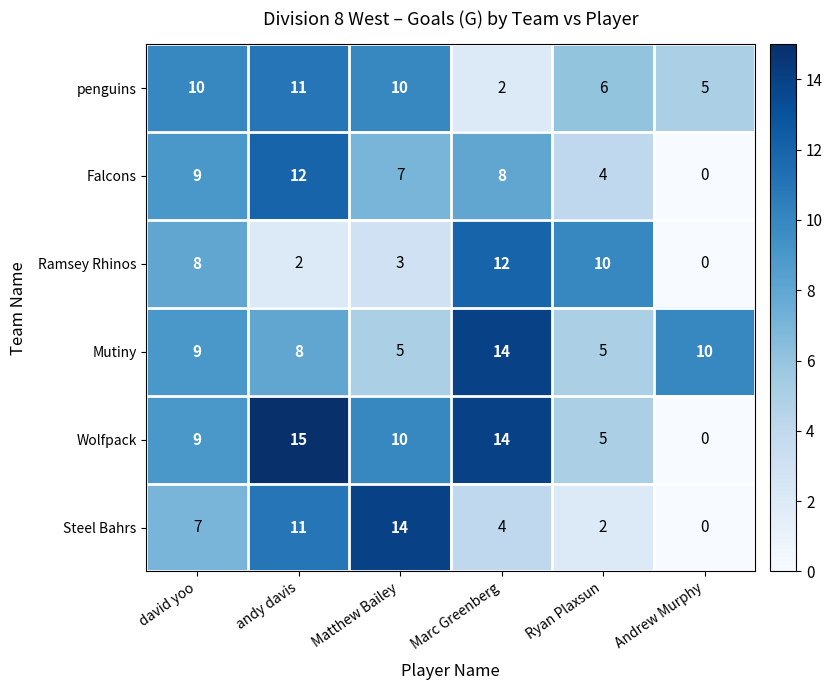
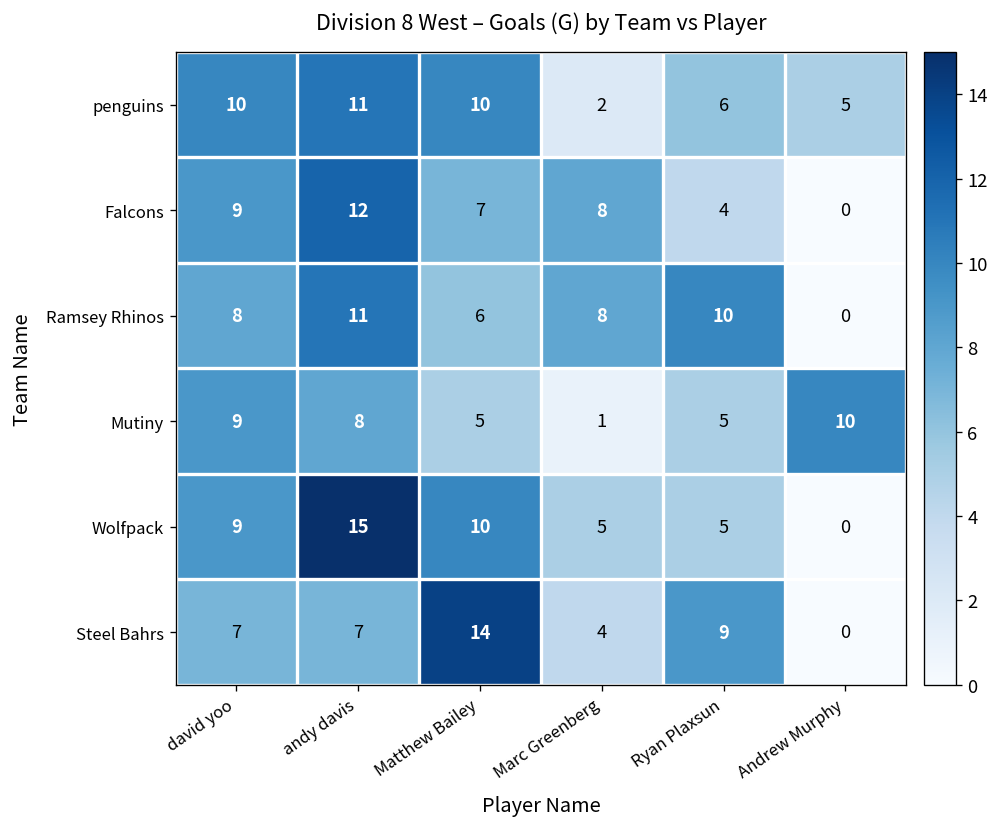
  {
    "penguins": {
      "david yoo": 10,
      "andy davis": 11,
      "Matthew Bailey": 10,
      "Marc Greenberg": 2,
      "Ryan Plaxsun": 6,
      "Andrew Murphy": 5
    },
    "Falcons": {
      "david yoo": 9,
      "andy davis": 12,
      "Matthew Bailey": 7,
      "Marc Greenberg": 8,
      "Ryan Plaxsun": 4,
      "Andrew Murphy": 0
    },
    "Ramsey Rhinos": {
      "david yoo": 8,
-     "andy davis": 2,
-     "Matthew Bailey": 3,
-     "Marc Greenberg": 12,
+     "andy davis": 11,
+     "Matthew Bailey": 6,
+     "Marc Greenberg": 8,
      "Ryan Plaxsun": 10,
      "Andrew Murphy": 0
    },
    "Mutiny": {
      "david yoo": 9,
      "andy davis": 8,
      "Matthew Bailey": 5,
-     "Marc Greenberg": 14,
+     "Marc Greenberg": 1,
      "Ryan Plaxsun": 5,
      "Andrew Murphy": 10
    },
    "Wolfpack": {
      "david yoo": 9,
      "andy davis": 15,
      "Matthew Bailey": 10,
-     "Marc Greenberg": 14,
+     "Marc Greenberg": 5,
      "Ryan Plaxsun": 5,
      "Andrew Murphy": 0
    },
    "Steel Bahrs": {
      "david yoo": 7,
-     "andy davis": 11,
+     "andy davis": 7,
      "Matthew Bailey": 14,
      "Marc Greenberg": 4,
-     "Ryan Plaxsun": 2,
+     "Ryan Plaxsun": 9,
      "Andrew Murphy": 0
    }
  }
